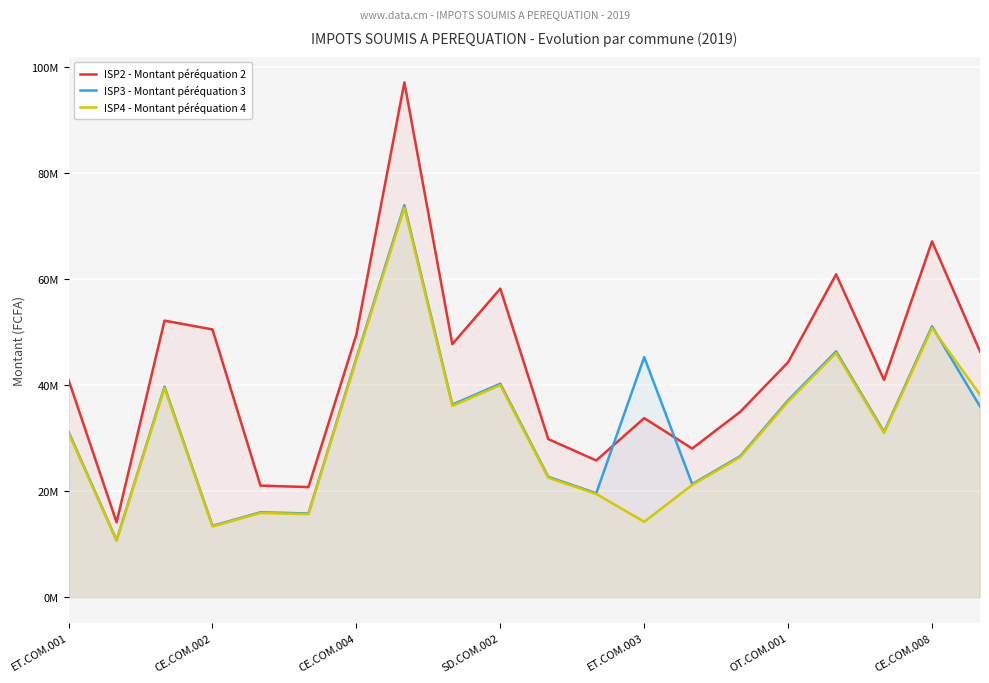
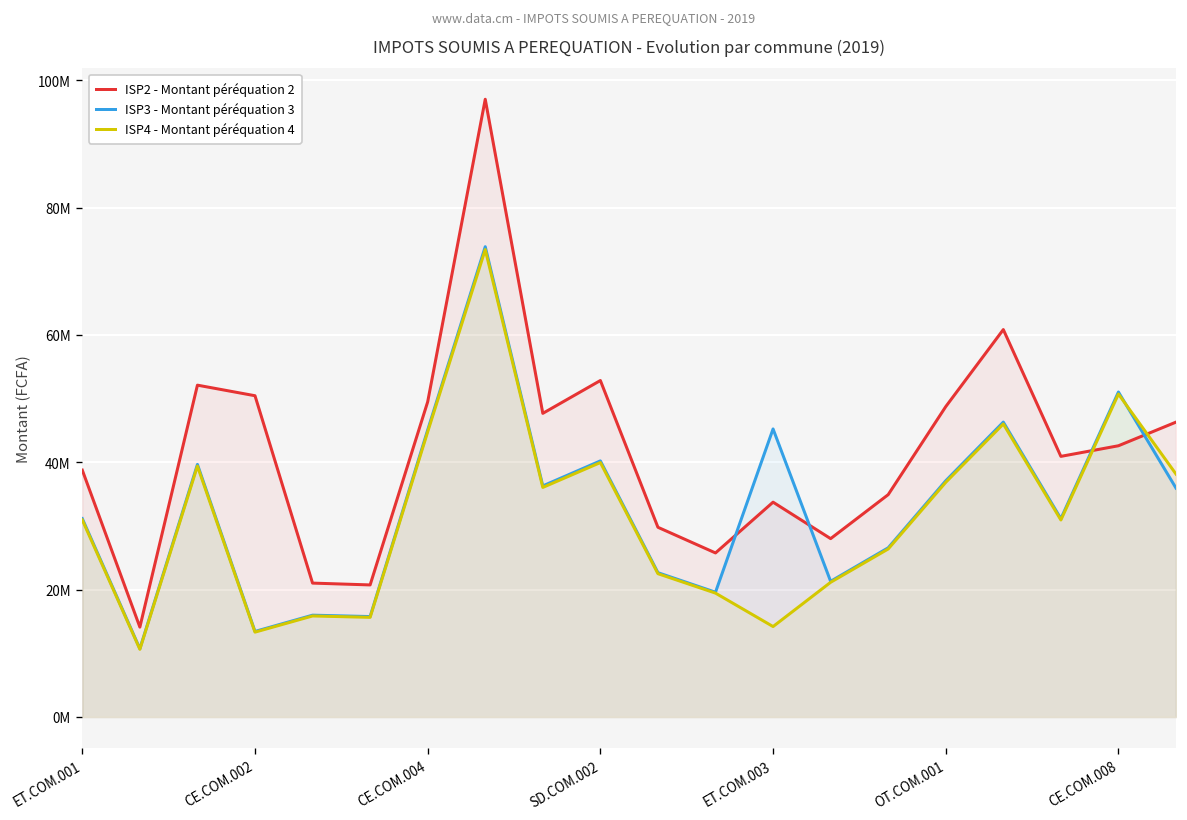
  {
    "ISP2 - Montant péréquation 2": {
-     "ET.COM.001": 41000000,
+     "ET.COM.001": 39000000,
      "CE.COM.002": 50000000,
      "CE.COM.004": 50000000,
-     "SD.COM.002": 58000000,
+     "SD.COM.002": 53000000,
      "ET.COM.003": 34000000,
-     "OT.COM.001": 44000000,
-     "CE.COM.008": 67000000
+     "OT.COM.001": 49000000,
+     "CE.COM.008": 43000000
    },
    "ISP3 - Montant péréquation 3": {
      "ET.COM.003": 45000000
    },
    "ISP4 - Montant péréquation 4": {
      "ET.COM.003": 14000000
    }
  }
